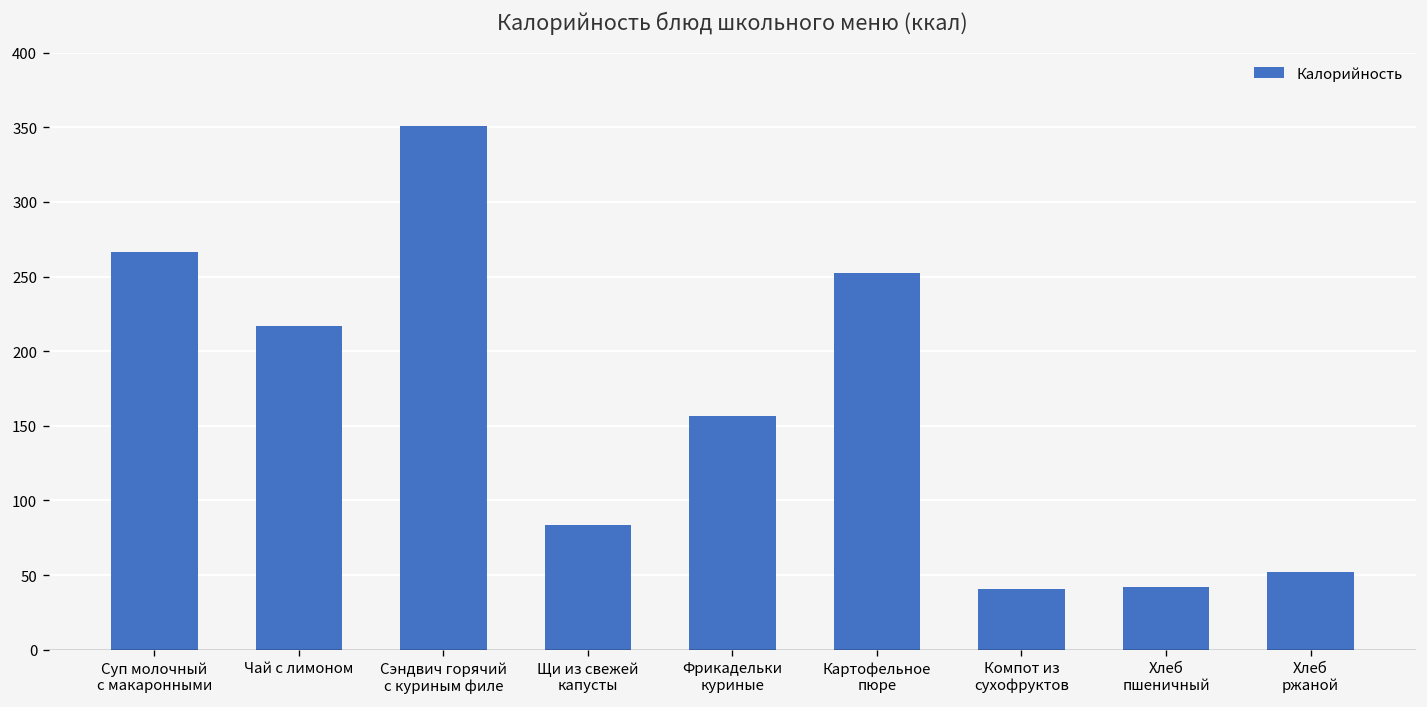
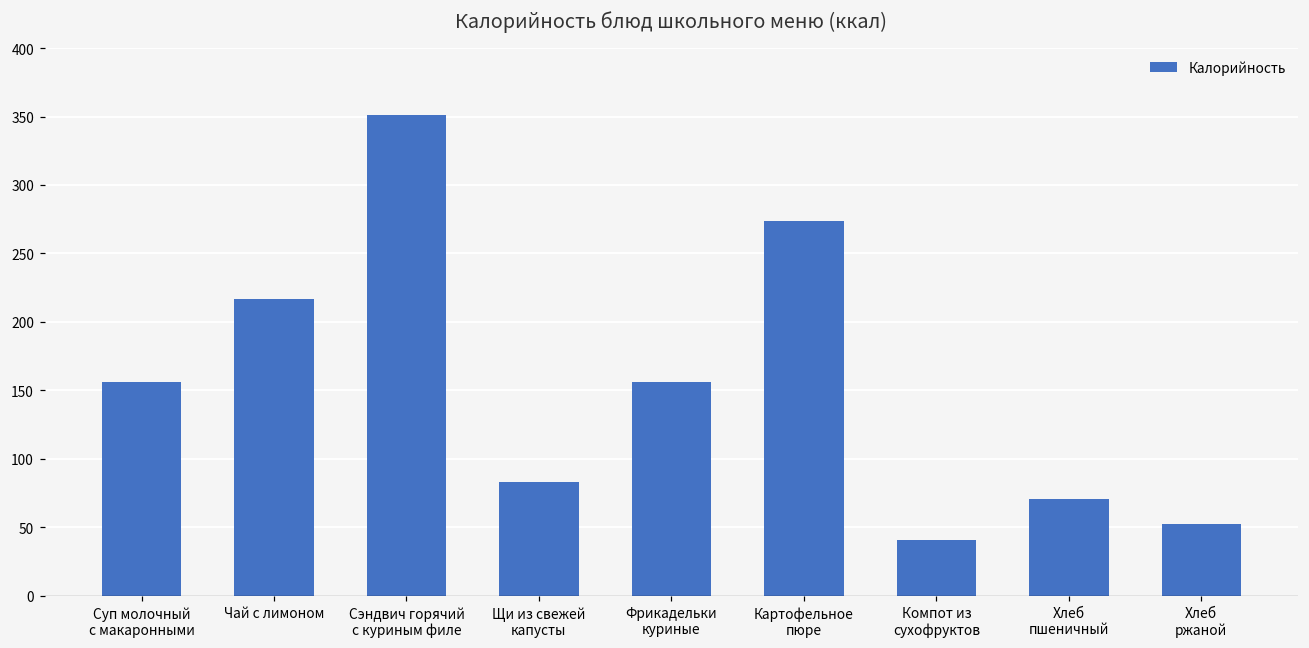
  {
-   "Суп молочный с макаронными": 267,
+   "Суп молочный с макаронными": 156,
    "Чай с лимоном": 217,
    "Сэндвич горячий с куриным филе": 351,
    "Щи из свежей капусты": 83,
    "Фрикадельки куриные": 156,
-   "Картофельное пюре": 252,
+   "Картофельное пюре": 274,
    "Компот из сухофруктов": 40,
-   "Хлеб пшеничный": 42,
+   "Хлеб пшеничный": 71,
    "Хлеб ржаной": 52
  }
